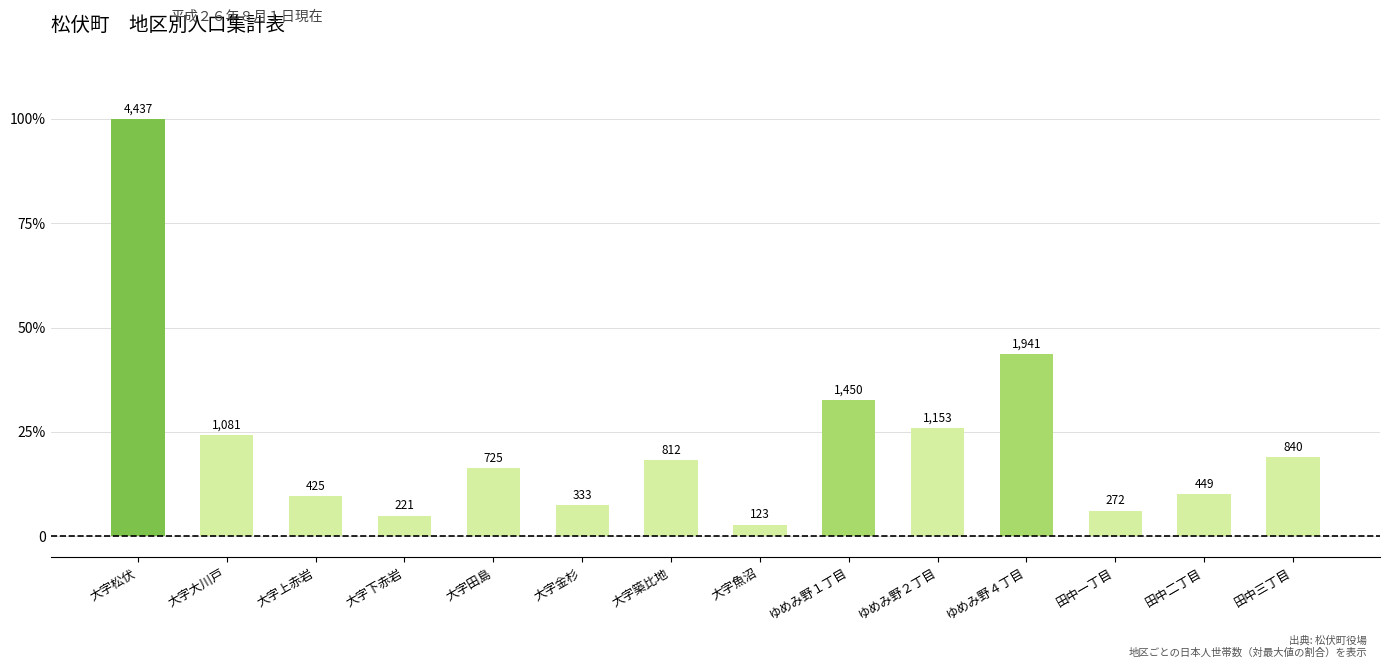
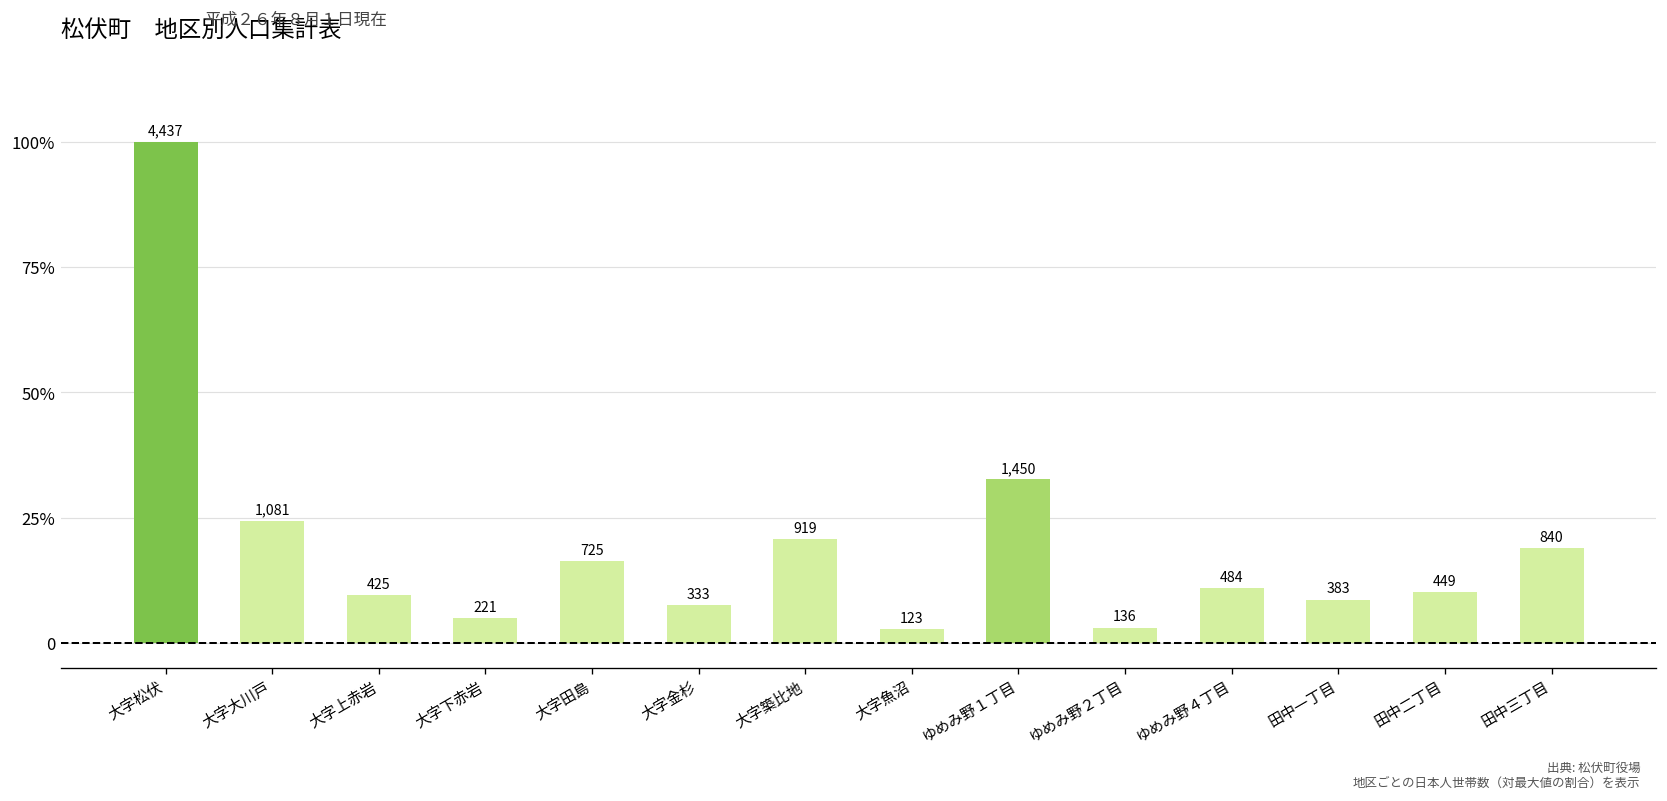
  {
-   "大字築比地": "812",
-   "ゆめみ野２丁目": "1,153",
-   "ゆめみ野４丁目": "1,941",
-   "田中一丁目": "272"
+   "大字築比地": "919",
+   "ゆめみ野２丁目": "136",
+   "ゆめみ野４丁目": "484",
+   "田中一丁目": "383"
  }
